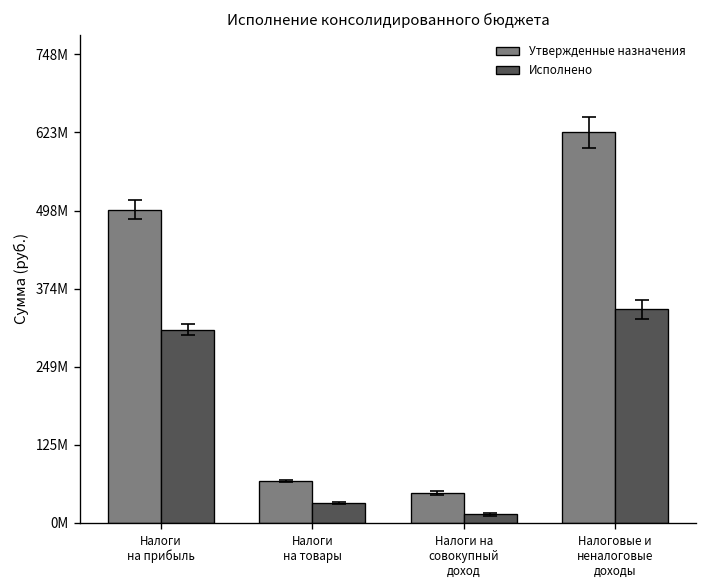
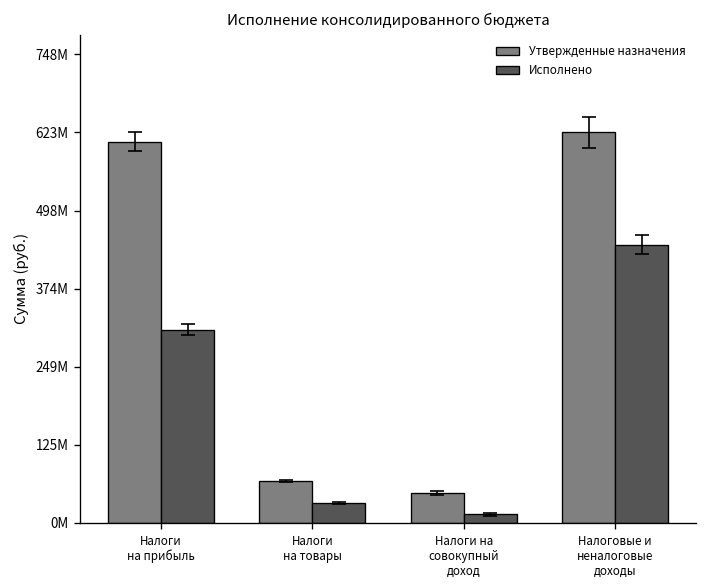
  {
    "Утвержденные назначения": {
-     "Налоги на прибыль": 500000000,
+     "Налоги на прибыль": 610000000,
      "Налоги на товары": 70000000,
      "Налоги на совокупный доход": 50000000,
      "Налоговые и неналоговые доходы": 620000000
    },
    "Исполнено": {
      "Налоги на прибыль": 310000000,
      "Налоги на товары": 30000000,
      "Налоги на совокупный доход": 10000000,
-     "Налоговые и неналоговые доходы": 340000000
+     "Налоговые и неналоговые доходы": 440000000
    }
  }
